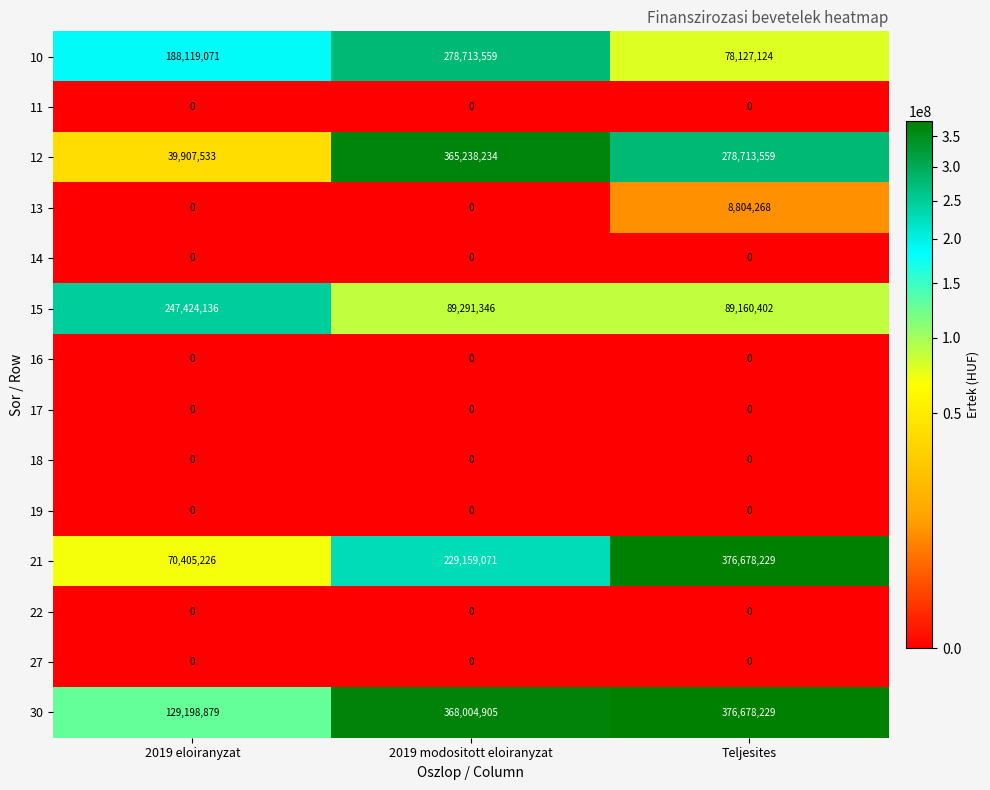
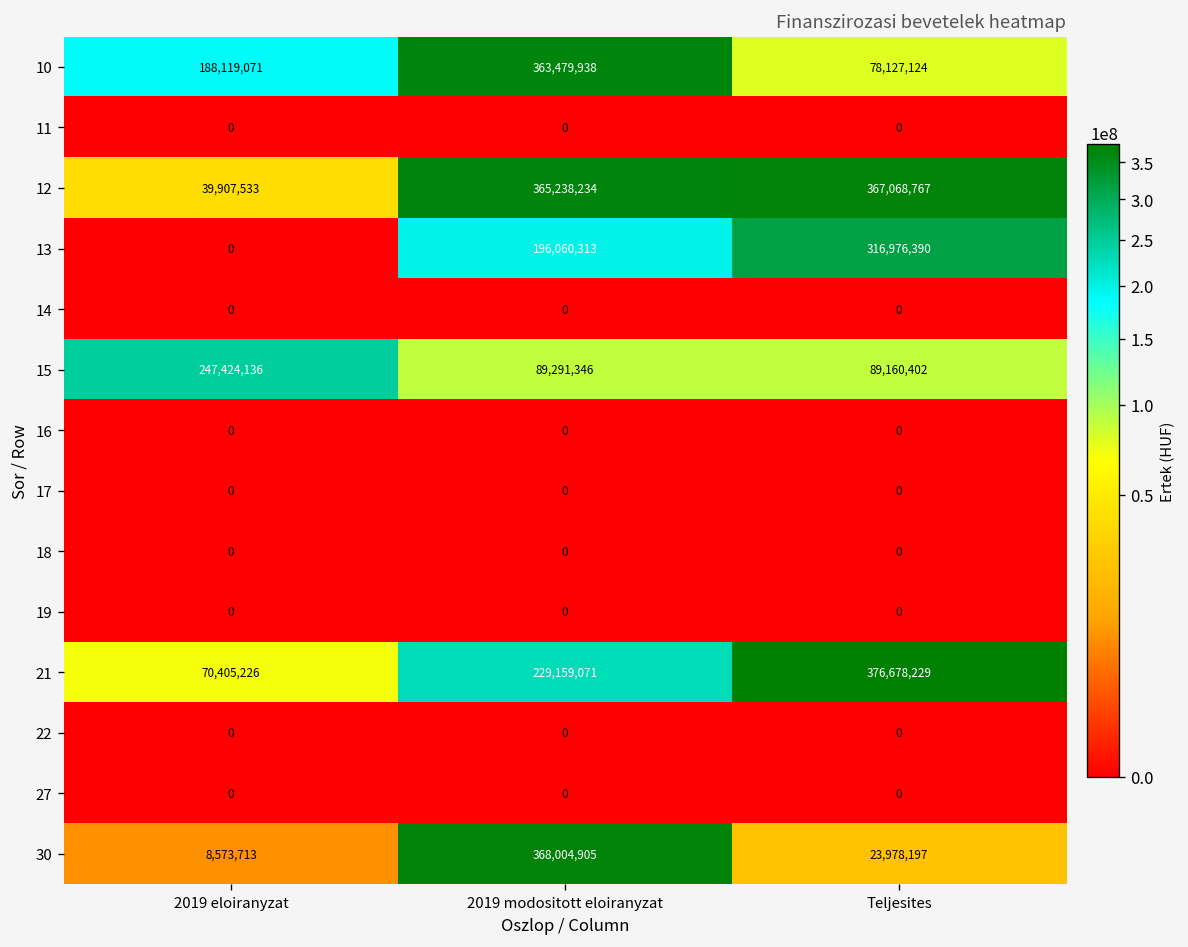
  {
    "10": {
      "2019 eloiranyzat": "188,119,071",
-     "2019 modositott eloiranyzat": "278,713,559",
+     "2019 modositott eloiranyzat": "363,479,938",
      "Teljesites": "78,127,124"
    },
    "11": {
      "2019 eloiranyzat": "0",
      "2019 modositott eloiranyzat": "0",
      "Teljesites": "0"
    },
    "12": {
      "2019 eloiranyzat": "39,907,533",
      "2019 modositott eloiranyzat": "365,238,234",
-     "Teljesites": "278,713,559"
+     "Teljesites": "367,068,767"
    },
    "13": {
      "2019 eloiranyzat": "0",
-     "2019 modositott eloiranyzat": "0",
-     "Teljesites": "8,804,268"
+     "2019 modositott eloiranyzat": "196,060,313",
+     "Teljesites": "316,976,390"
    },
    "14": {
      "2019 eloiranyzat": "0",
      "2019 modositott eloiranyzat": "0",
      "Teljesites": "0"
    },
    "15": {
      "2019 eloiranyzat": "247,424,136",
      "2019 modositott eloiranyzat": "89,291,346",
      "Teljesites": "89,160,402"
    },
    "16": {
      "2019 eloiranyzat": "0",
      "2019 modositott eloiranyzat": "0",
      "Teljesites": "0"
    },
    "17": {
      "2019 eloiranyzat": "0",
      "2019 modositott eloiranyzat": "0",
      "Teljesites": "0"
    },
    "18": {
      "2019 eloiranyzat": "0",
      "2019 modositott eloiranyzat": "0",
      "Teljesites": "0"
    },
    "19": {
      "2019 eloiranyzat": "0",
      "2019 modositott eloiranyzat": "0",
      "Teljesites": "0"
    },
    "21": {
      "2019 eloiranyzat": "70,405,226",
      "2019 modositott eloiranyzat": "229,159,071",
      "Teljesites": "376,678,229"
    },
    "22": {
      "2019 eloiranyzat": "0",
      "2019 modositott eloiranyzat": "0",
      "Teljesites": "0"
    },
    "27": {
      "2019 eloiranyzat": "0",
      "2019 modositott eloiranyzat": "0",
      "Teljesites": "0"
    },
    "30": {
-     "2019 eloiranyzat": "129,198,879",
+     "2019 eloiranyzat": "8,573,713",
      "2019 modositott eloiranyzat": "368,004,905",
-     "Teljesites": "376,678,229"
+     "Teljesites": "23,978,197"
    }
  }
